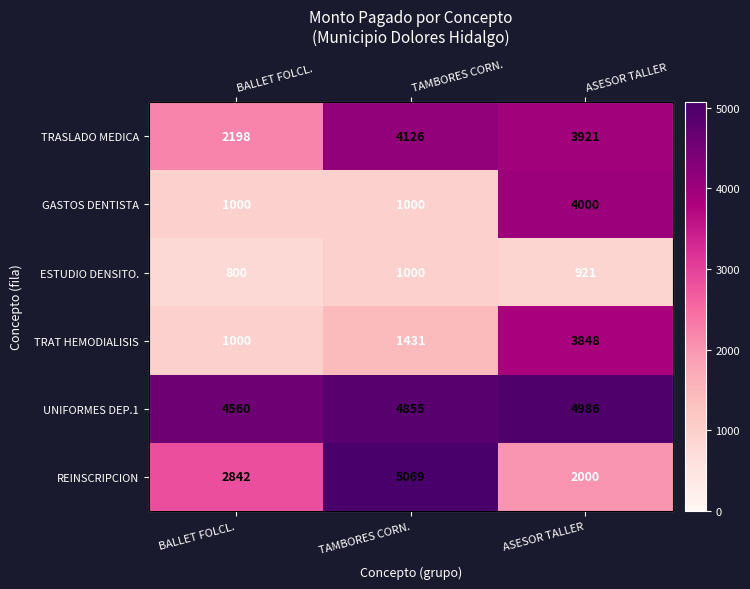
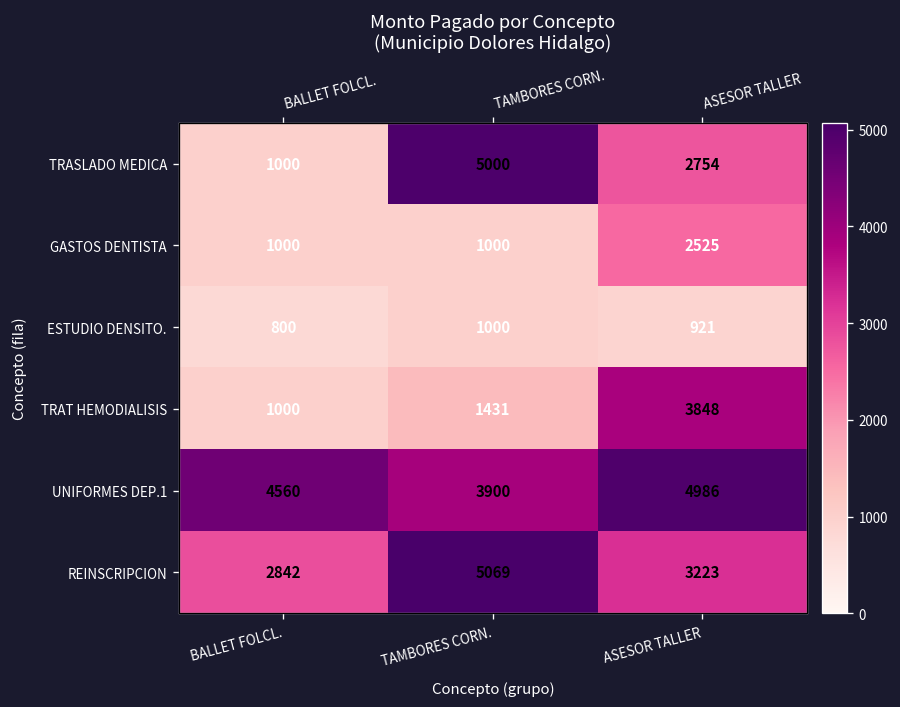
  {
    "TRASLADO MEDICA": {
-     "BALLET FOLCL.": 2198,
-     "TAMBORES CORN.": 4126,
-     "ASESOR TALLER": 3921
+     "BALLET FOLCL.": 1000,
+     "TAMBORES CORN.": 5000,
+     "ASESOR TALLER": 2754
    },
    "GASTOS DENTISTA": {
      "BALLET FOLCL.": 1000,
      "TAMBORES CORN.": 1000,
-     "ASESOR TALLER": 4000
+     "ASESOR TALLER": 2525
    },
    "ESTUDIO DENSITO.": {
      "TAMBORES CORN.": 1000
    },
    "TRAT HEMODIALISIS": {
      "BALLET FOLCL.": 1000,
      "TAMBORES CORN.": 1431,
      "ASESOR TALLER": 3848
    },
    "UNIFORMES DEP.1": {
      "BALLET FOLCL.": 4560,
-     "TAMBORES CORN.": 4855,
+     "TAMBORES CORN.": 3900,
      "ASESOR TALLER": 4986
    },
    "REINSCRIPCION": {
      "BALLET FOLCL.": 2842,
      "TAMBORES CORN.": 5069,
-     "ASESOR TALLER": 2000
+     "ASESOR TALLER": 3223
    }
  }
